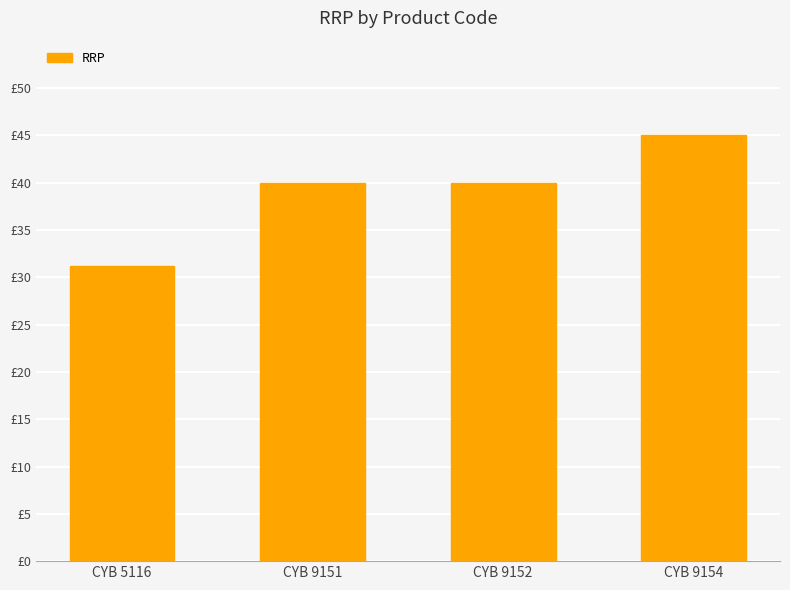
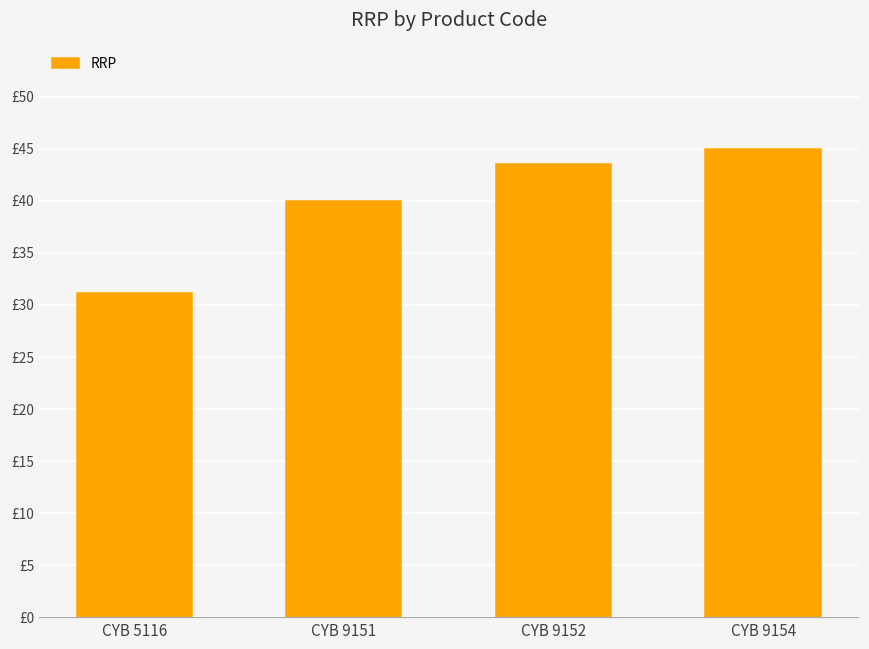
  {
    "CYB 5116": "£31",
    "CYB 9151": "£40",
-   "CYB 9152": "£40",
+   "CYB 9152": "£44",
    "CYB 9154": "£45"
  }
